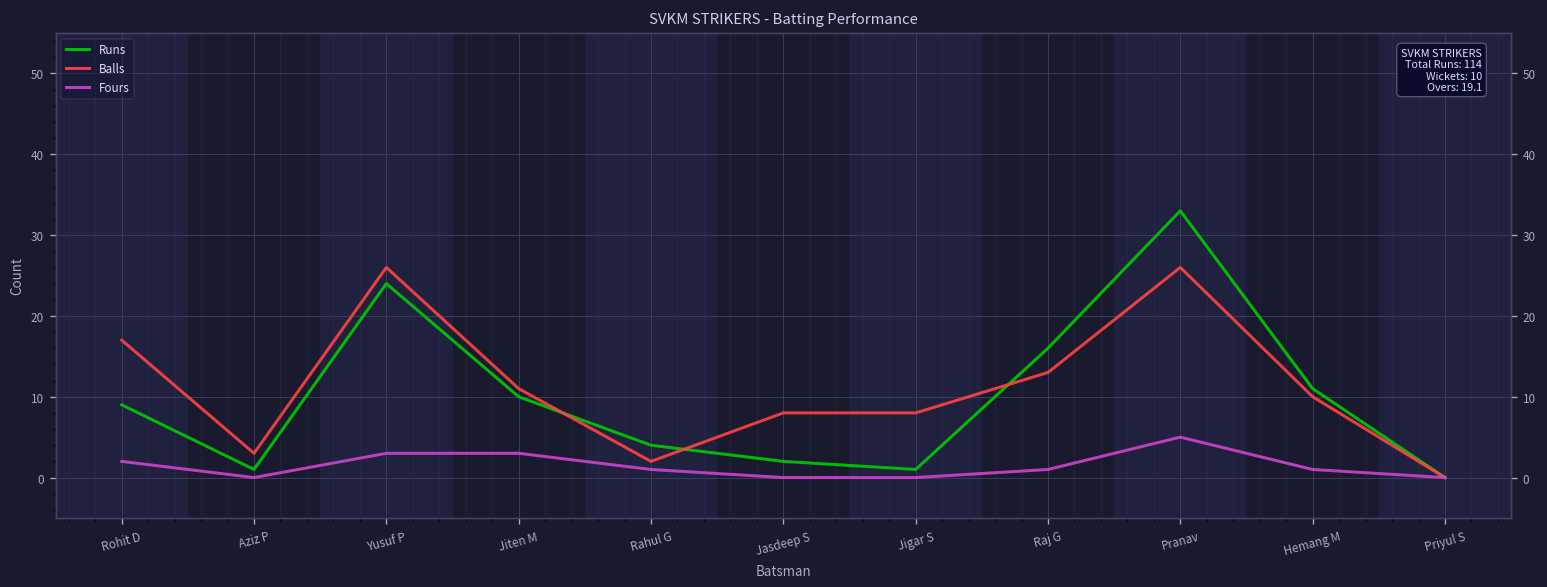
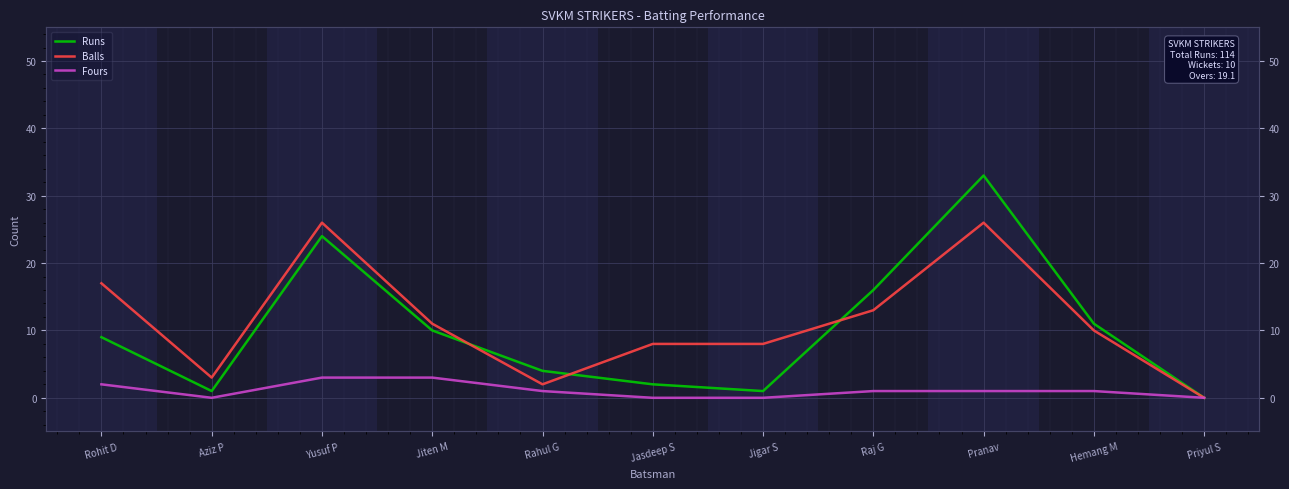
  {
    "Runs": {
      "Rohit D": 9,
      "Aziz P": 1,
      "Yusuf P": 24,
      "Jiten M": 10,
      "Rahul G": 4,
      "Jasdeep S": 2,
      "Jigar S": 1,
      "Raj G": 16,
      "Pranav": 33,
      "Hemang M": 11
    },
    "Balls": {
      "Rohit D": 17,
      "Aziz P": 3,
      "Yusuf P": 26,
      "Jiten M": 11,
      "Rahul G": 2,
      "Jasdeep S": 8,
      "Jigar S": 8,
      "Raj G": 13,
      "Pranav": 26,
      "Hemang M": 10
    },
    "Fours": {
      "Rohit D": 2,
      "Aziz P": 0,
      "Yusuf P": 3,
      "Jiten M": 3,
      "Rahul G": 1,
      "Jasdeep S": 0,
      "Jigar S": 0,
      "Raj G": 1,
-     "Pranav": 5,
+     "Pranav": 1,
      "Hemang M": 1
    }
  }
